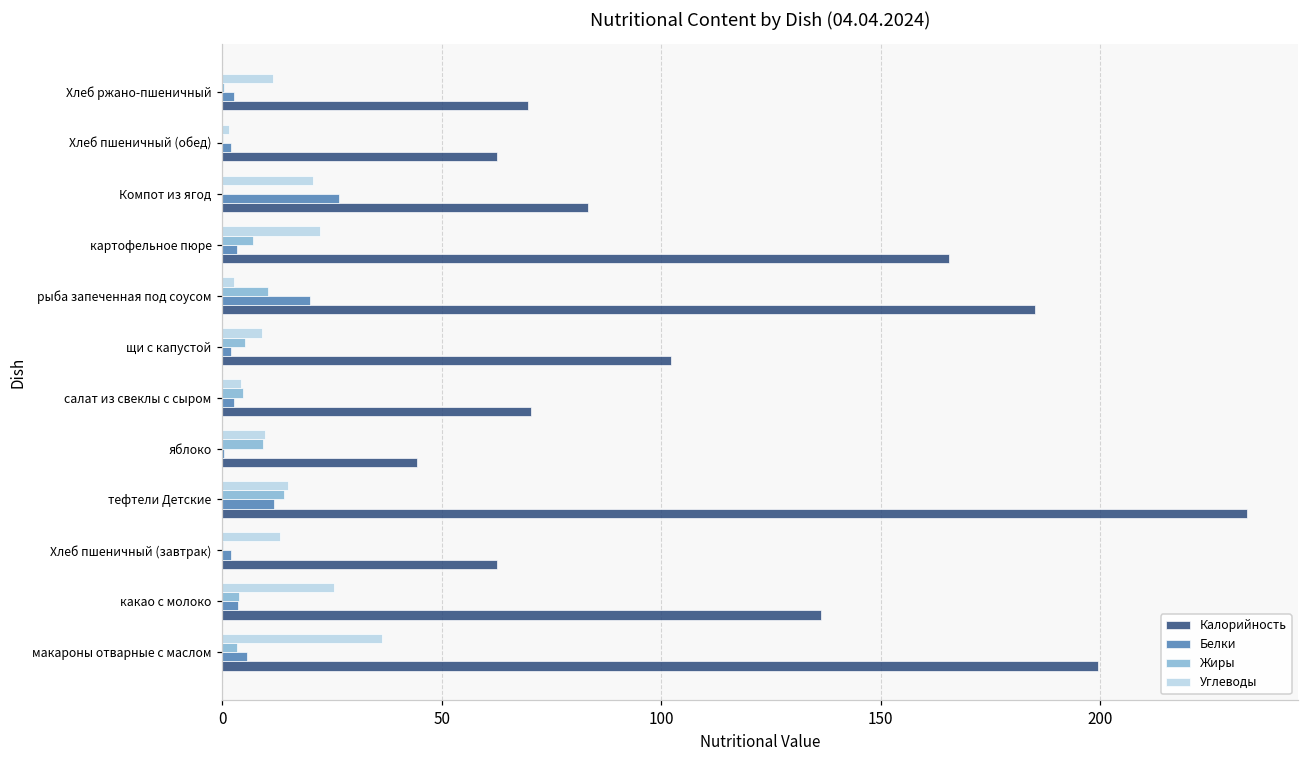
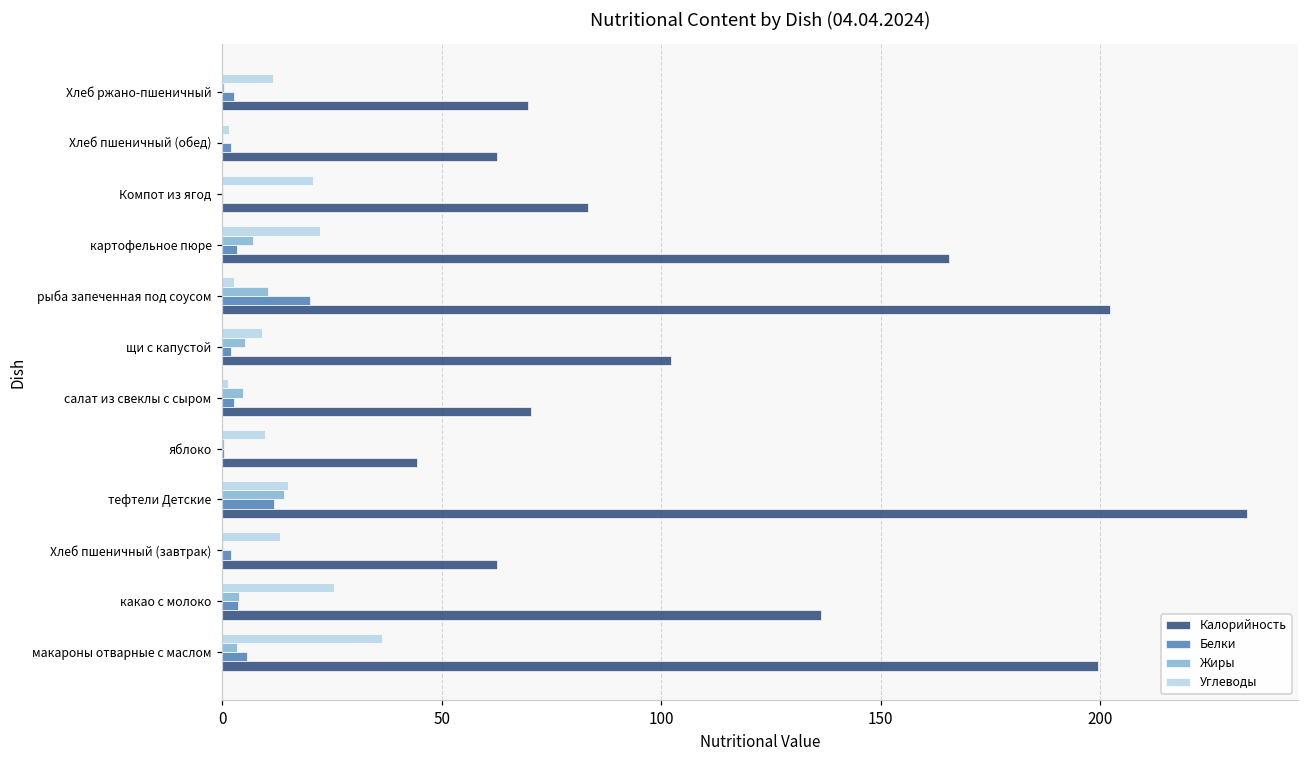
  {
    "Калорийность": {
      "Хлеб ржано-пшеничный": 70,
      "Хлеб пшеничный (обед)": 63,
      "Компот из ягод": 83,
      "картофельное пюре": 166,
-     "рыба запеченная под соусом": 185,
+     "рыба запеченная под соусом": 202,
      "щи с капустой": 102,
      "салат из свеклы с сыром": 70,
      "яблоко": 44,
      "тефтели Детские": 233,
      "Хлеб пшеничный (завтрак)": 63,
      "какао с молоко": 136,
      "макароны отварные с маслом": 199
    },
    "Белки": {
      "Хлеб ржано-пшеничный": 3,
      "Хлеб пшеничный (обед)": 2,
-     "Компот из ягод": 27,
+     "Компот из ягод": 0,
      "картофельное пюре": 3,
      "рыба запеченная под соусом": 20,
      "щи с капустой": 2,
      "салат из свеклы с сыром": 3,
      "тефтели Детские": 12,
      "Хлеб пшеничный (завтрак)": 2,
      "какао с молоко": 4,
      "макароны отварные с маслом": 6
    },
    "Жиры": {
      "картофельное пюре": 7,
      "рыба запеченная под соусом": 10,
      "щи с капустой": 5,
      "салат из свеклы с сыром": 5,
-     "яблоко": 9,
+     "яблоко": 0,
      "тефтели Детские": 14,
      "какао с молоко": 4,
      "макароны отварные с маслом": 3
    },
    "Углеводы": {
      "Хлеб ржано-пшеничный": 12,
      "Хлеб пшеничный (обед)": 1,
      "Компот из ягод": 21,
      "картофельное пюре": 22,
      "рыба запеченная под соусом": 3,
      "щи с капустой": 9,
-     "салат из свеклы с сыром": 4,
+     "салат из свеклы с сыром": 1,
      "яблоко": 10,
      "тефтели Детские": 15,
      "Хлеб пшеничный (завтрак)": 13,
      "какао с молоко": 26,
      "макароны отварные с маслом": 36
    }
  }
